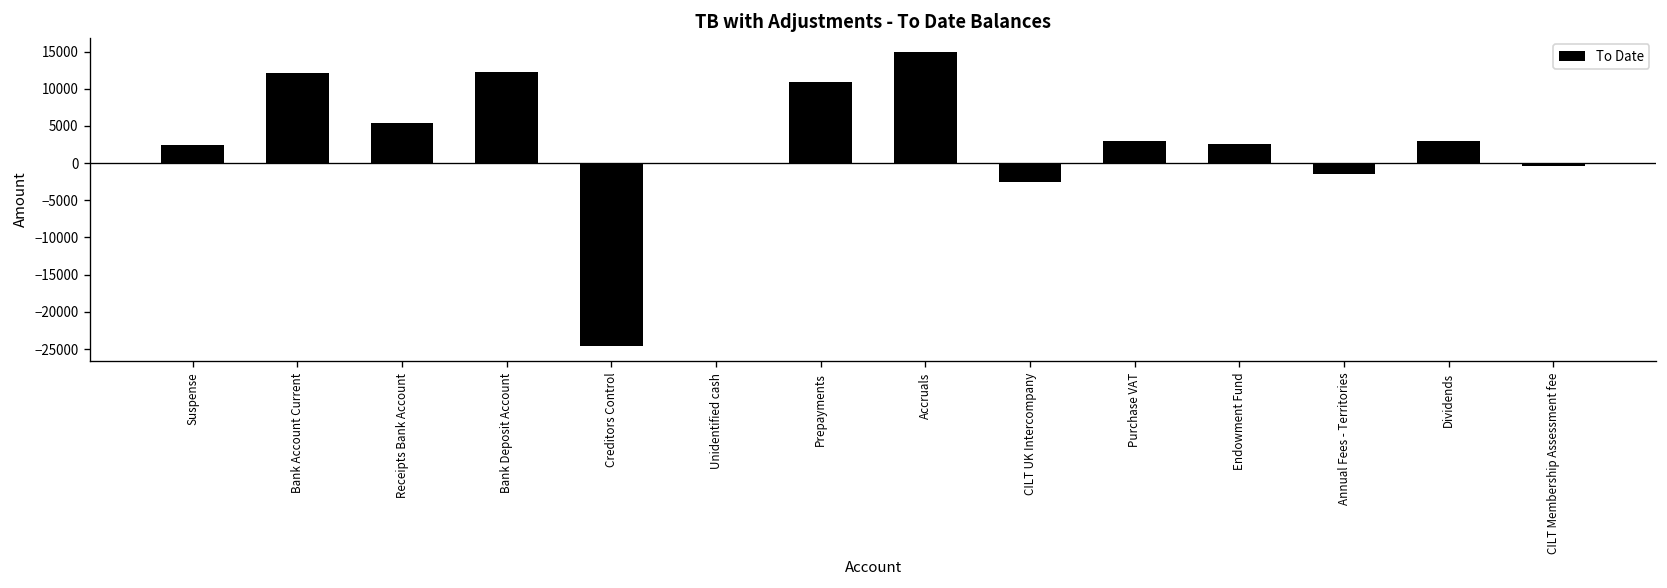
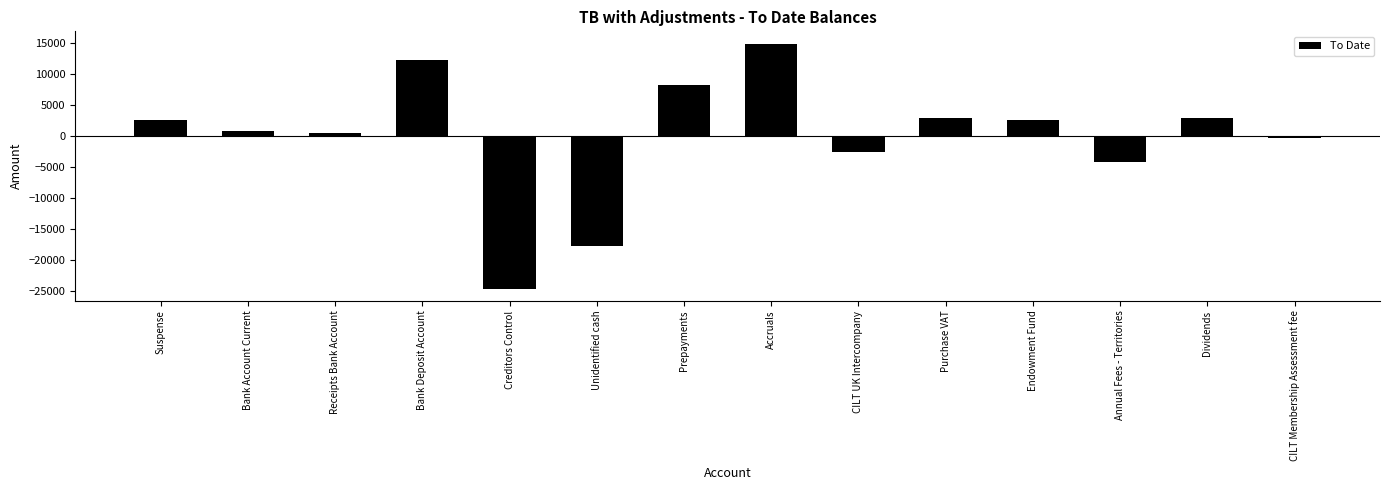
  {
    "Suspense": 3000,
-   "Bank Account Current": 12000,
-   "Receipts Bank Account": 5000,
+   "Bank Account Current": 1000,
+   "Receipts Bank Account": 0,
    "Bank Deposit Account": 12000,
    "Creditors Control": -25000,
-   "Unidentified cash": 0,
-   "Prepayments": 11000,
+   "Unidentified cash": -18000,
+   "Prepayments": 8000,
    "Accruals": 15000,
    "CILT UK Intercompany": -3000,
    "Purchase VAT": 3000,
    "Endowment Fund": 3000,
-   "Annual Fees - Territories": -1000,
+   "Annual Fees - Territories": -4000,
    "Dividends": 3000
  }
